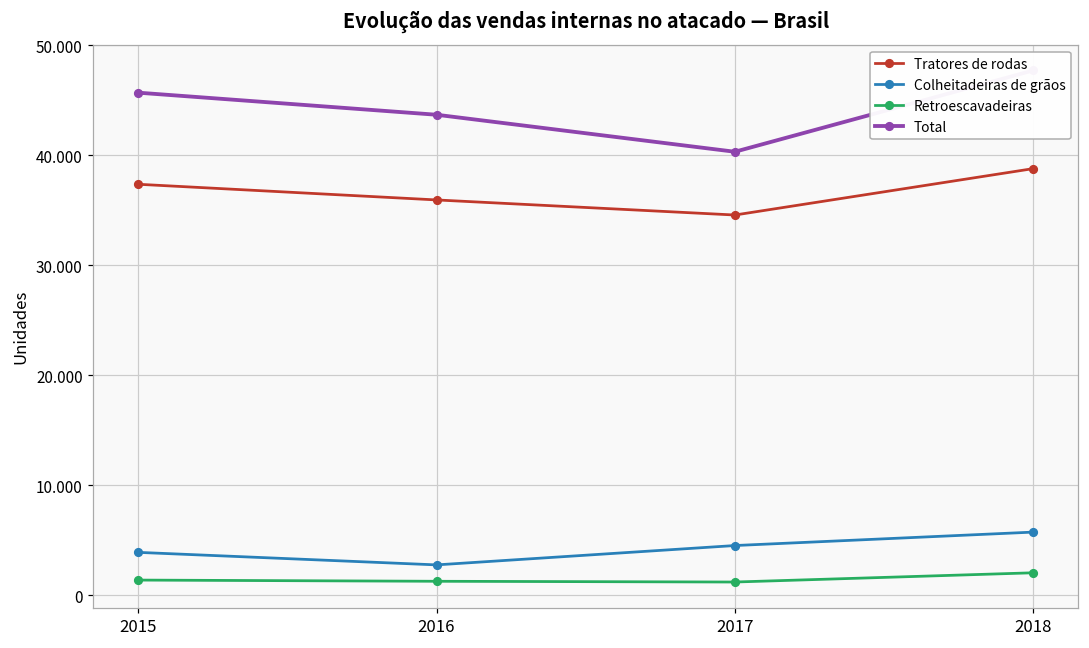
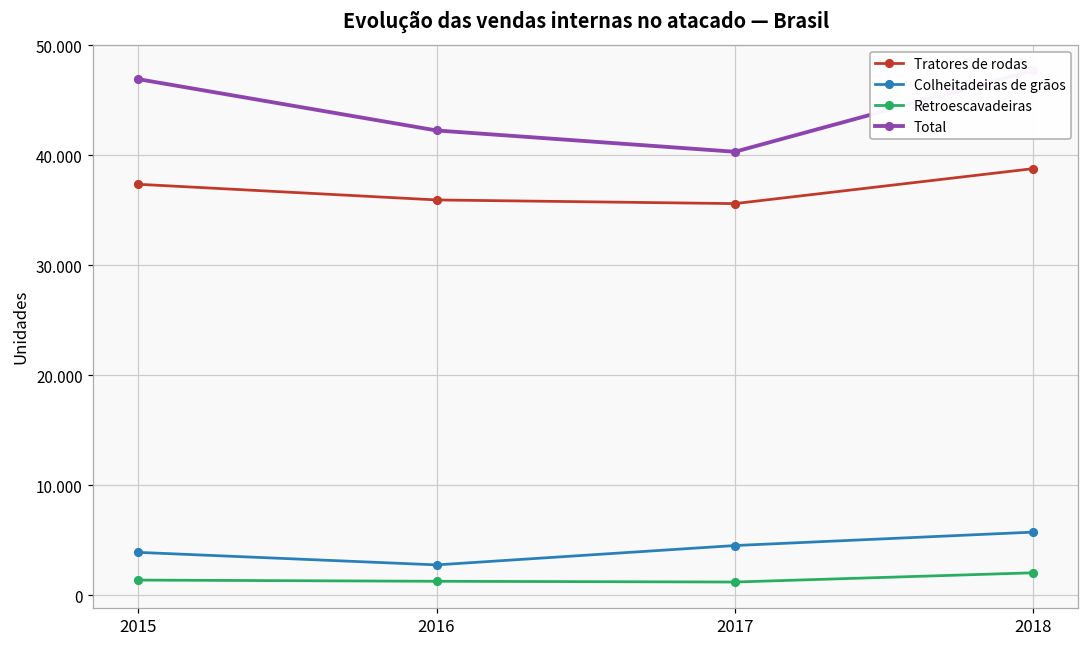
  {
    "Tratores de rodas": {
      "2015": 37,
      "2016": 36,
-     "2017": 35,
+     "2017": 36,
      "2018": 39
    },
    "Colheitadeiras de grãos": {
      "2015": 4,
      "2016": 3,
      "2017": 5,
      "2018": 6
    },
    "Retroescavadeiras": {
      "2015": 1,
      "2016": 1,
      "2017": 1,
      "2018": 2
    },
    "Total": {
-     "2015": 46,
-     "2016": 44,
+     "2015": 47,
+     "2016": 42,
      "2017": 40
    }
  }
